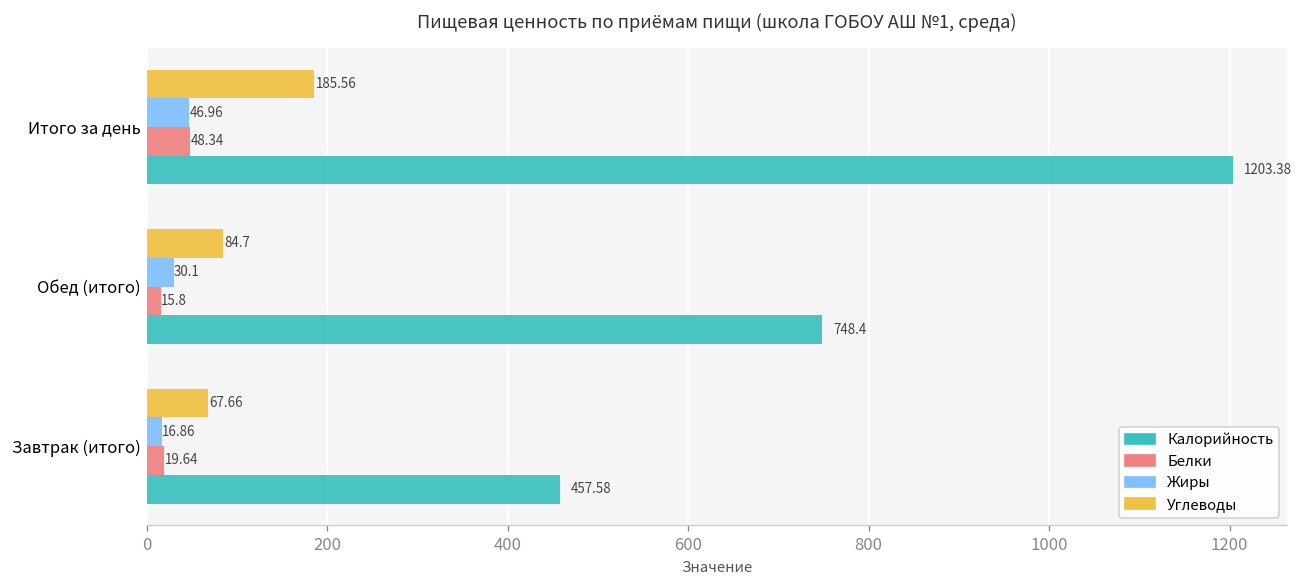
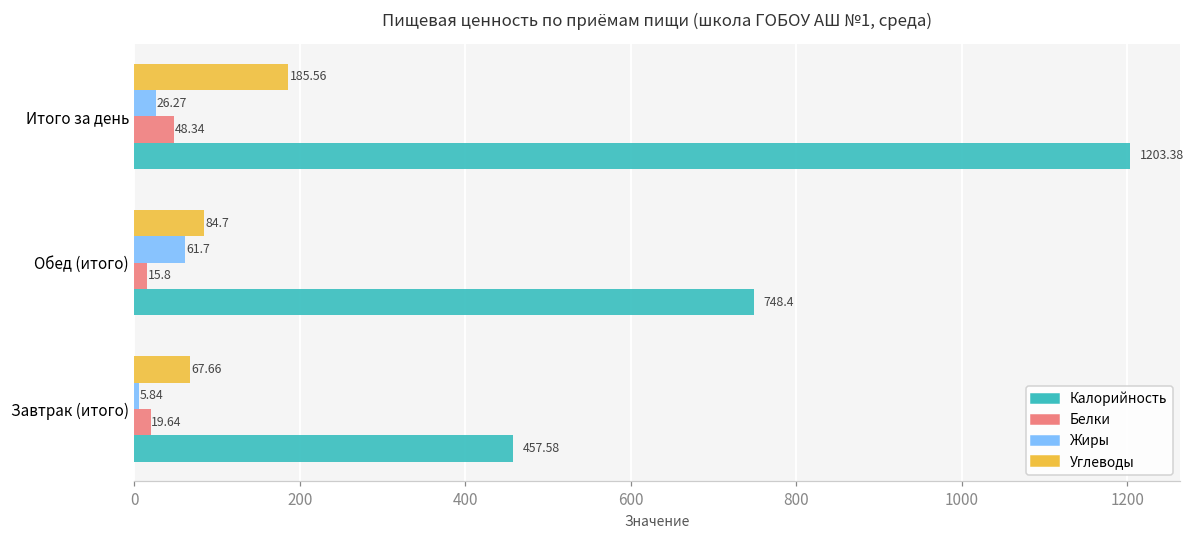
  {
    "Калорийность": {
      "Итого за день": 1203.38,
      "Обед (итого)": 748.4,
      "Завтрак (итого)": 457.58
    },
    "Белки": {
      "Итого за день": 48.34,
      "Обед (итого)": 15.8,
      "Завтрак (итого)": 19.64
    },
    "Жиры": {
-     "Итого за день": 46.96,
-     "Обед (итого)": 30.1,
-     "Завтрак (итого)": 16.86
+     "Итого за день": 26.27,
+     "Обед (итого)": 61.7,
+     "Завтрак (итого)": 5.84
    },
    "Углеводы": {
      "Итого за день": 185.56,
      "Обед (итого)": 84.7,
      "Завтрак (итого)": 67.66
    }
  }
